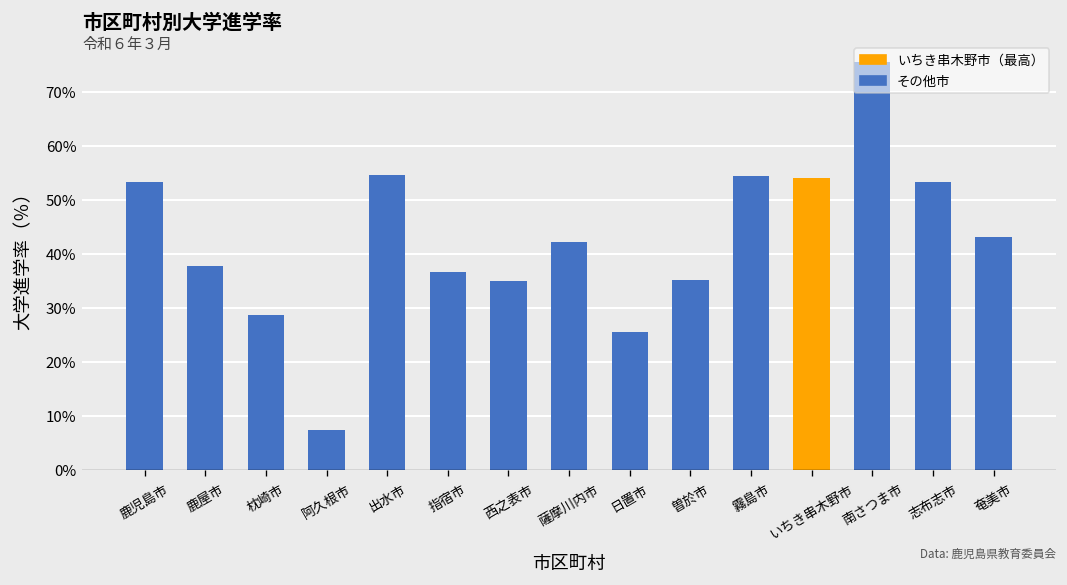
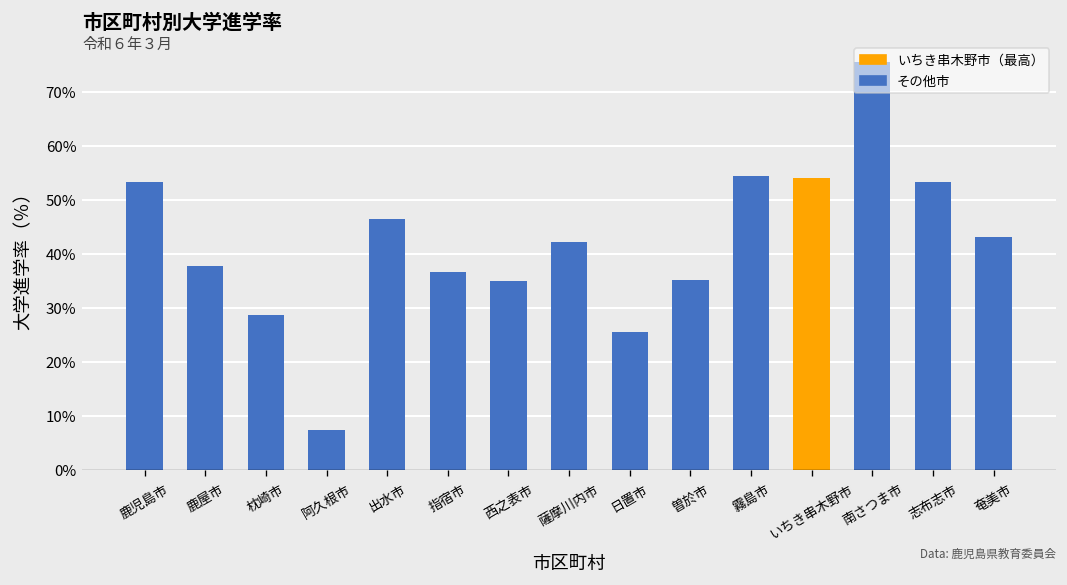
  {
    "鹿児島市": "53%",
    "鹿屋市": "38%",
    "枕崎市": "29%",
    "阿久根市": "7%",
-   "出水市": "55%",
+   "出水市": "46%",
    "指宿市": "37%",
    "西之表市": "35%",
    "薩摩川内市": "42%",
    "日置市": "26%",
    "曽於市": "35%",
    "霧島市": "54%",
    "いちき串木野市": "54%",
    "志布志市": "53%",
    "奄美市": "43%"
  }
